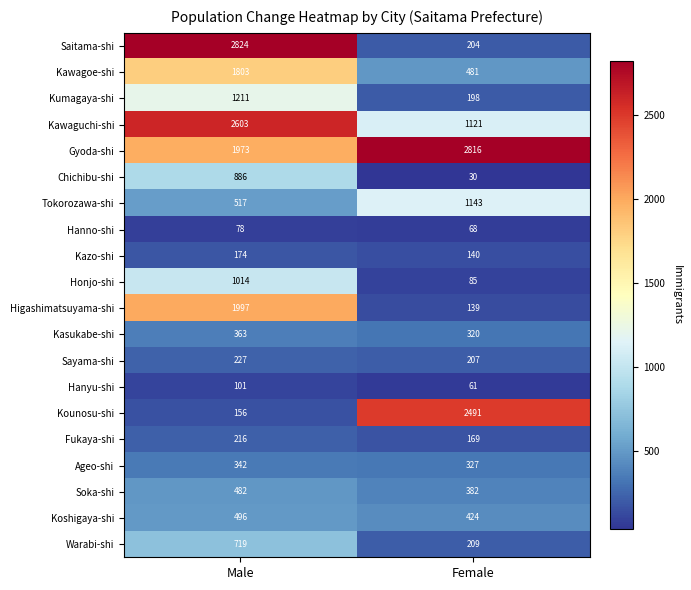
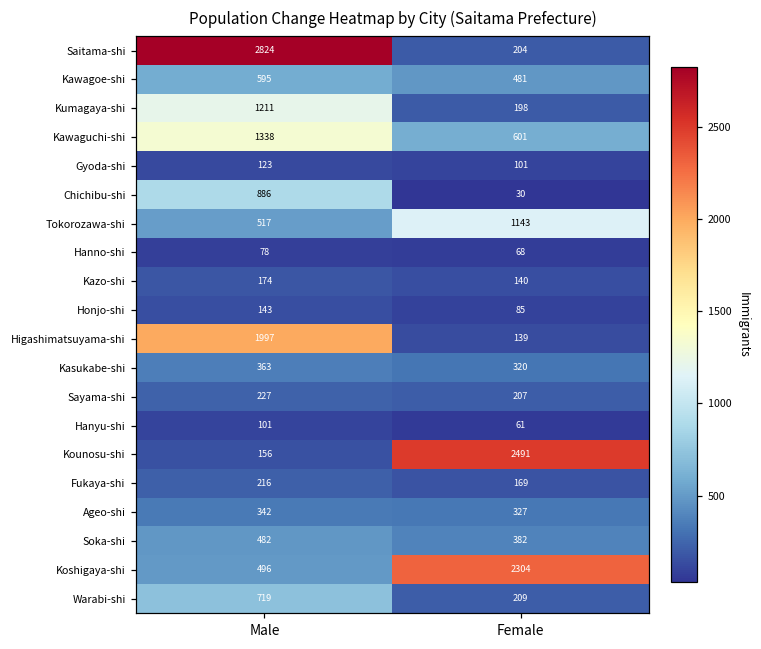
  {
    "Saitama-shi": {
      "Male": 2824,
      "Female": 204
    },
    "Kawagoe-shi": {
-     "Male": 1803,
+     "Male": 595,
      "Female": 481
    },
    "Kumagaya-shi": {
      "Male": 1211,
      "Female": 198
    },
    "Kawaguchi-shi": {
-     "Male": 2603,
-     "Female": 1121
+     "Male": 1338,
+     "Female": 601
    },
    "Gyoda-shi": {
-     "Male": 1973,
-     "Female": 2816
+     "Male": 123,
+     "Female": 101
    },
    "Chichibu-shi": {
      "Male": 886,
      "Female": 30
    },
    "Tokorozawa-shi": {
      "Male": 517,
      "Female": 1143
    },
    "Hanno-shi": {
      "Male": 78,
      "Female": 68
    },
    "Kazo-shi": {
      "Male": 174,
      "Female": 140
    },
    "Honjo-shi": {
-     "Male": 1014,
+     "Male": 143,
      "Female": 85
    },
    "Higashimatsuyama-shi": {
      "Male": 1997,
      "Female": 139
    },
    "Kasukabe-shi": {
      "Male": 363,
      "Female": 320
    },
    "Sayama-shi": {
      "Male": 227,
      "Female": 207
    },
    "Hanyu-shi": {
      "Male": 101,
      "Female": 61
    },
    "Kounosu-shi": {
      "Male": 156,
      "Female": 2491
    },
    "Fukaya-shi": {
      "Male": 216,
      "Female": 169
    },
    "Ageo-shi": {
      "Male": 342,
      "Female": 327
    },
    "Soka-shi": {
      "Male": 482,
      "Female": 382
    },
    "Koshigaya-shi": {
      "Male": 496,
-     "Female": 424
+     "Female": 2304
    },
    "Warabi-shi": {
      "Male": 719,
      "Female": 209
    }
  }
